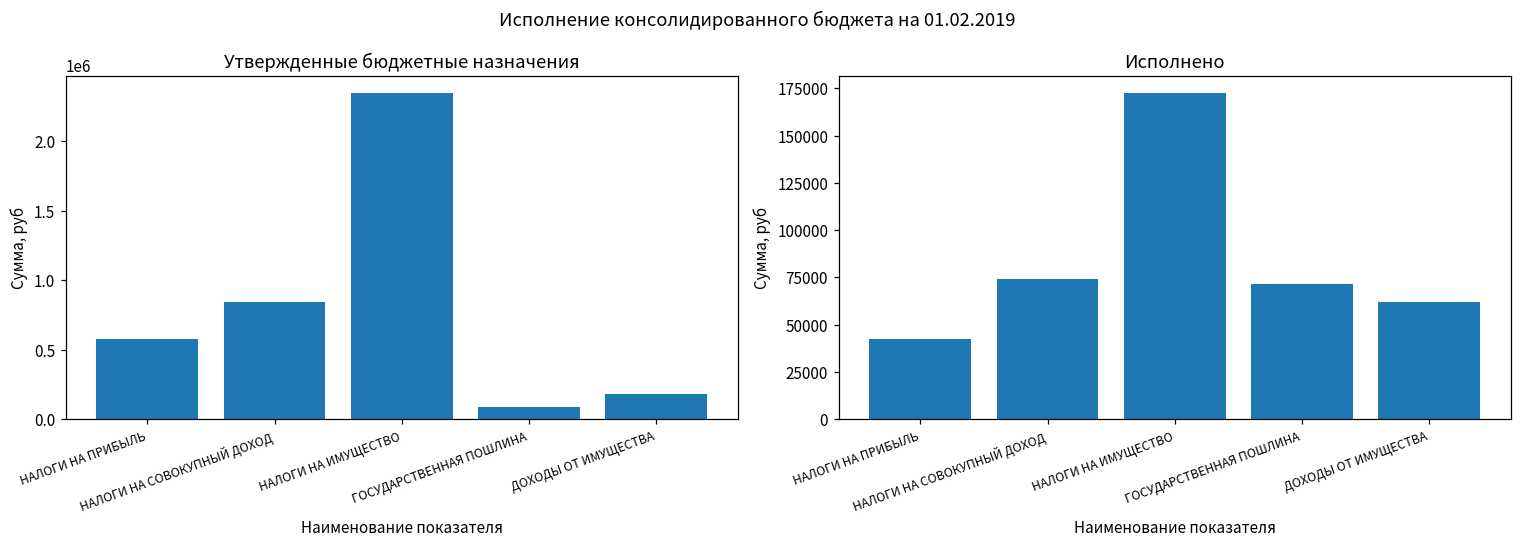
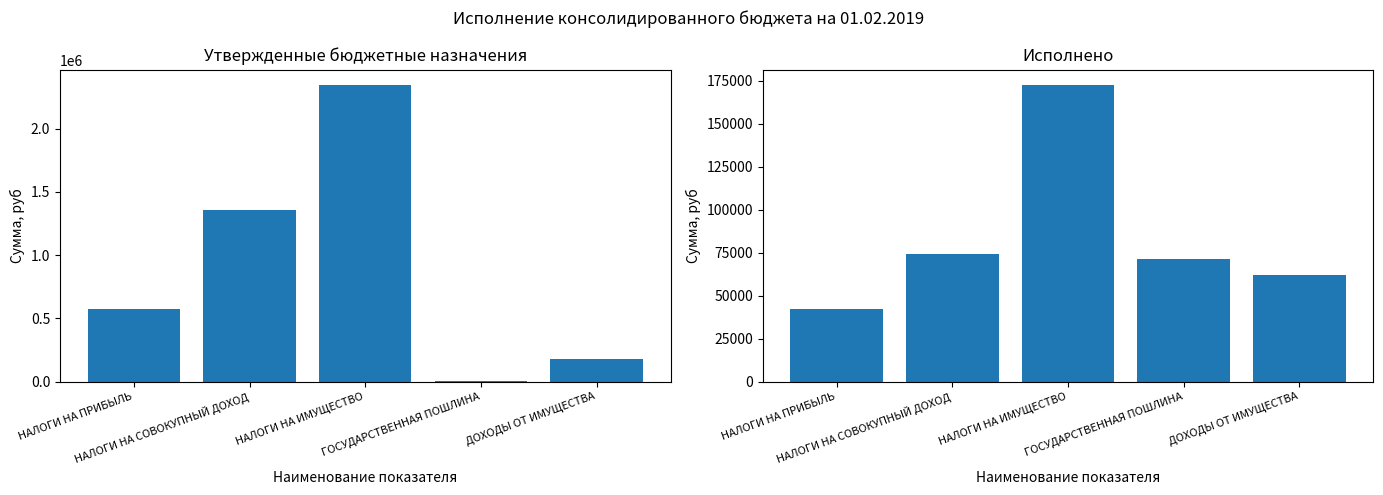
  {
    "Утвержденные бюджетные назначения": {
      "НАЛОГИ НА ПРИБЫЛЬ": 570000,
-     "НАЛОГИ НА СОВОКУПНЫЙ ДОХОД": 840000,
+     "НАЛОГИ НА СОВОКУПНЫЙ ДОХОД": 1350000,
      "НАЛОГИ НА ИМУЩЕСТВО": 2350000,
-     "ГОСУДАРСТВЕННАЯ ПОШЛИНА": 90000,
+     "ГОСУДАРСТВЕННАЯ ПОШЛИНА": 10000,
      "ДОХОДЫ ОТ ИМУЩЕСТВА": 180000
    },
    "Исполнено": {
      "НАЛОГИ НА ПРИБЫЛЬ": 42000,
      "НАЛОГИ НА СОВОКУПНЫЙ ДОХОД": 74000,
      "НАЛОГИ НА ИМУЩЕСТВО": 173000,
      "ГОСУДАРСТВЕННАЯ ПОШЛИНА": 72000,
      "ДОХОДЫ ОТ ИМУЩЕСТВА": 62000
    }
  }
